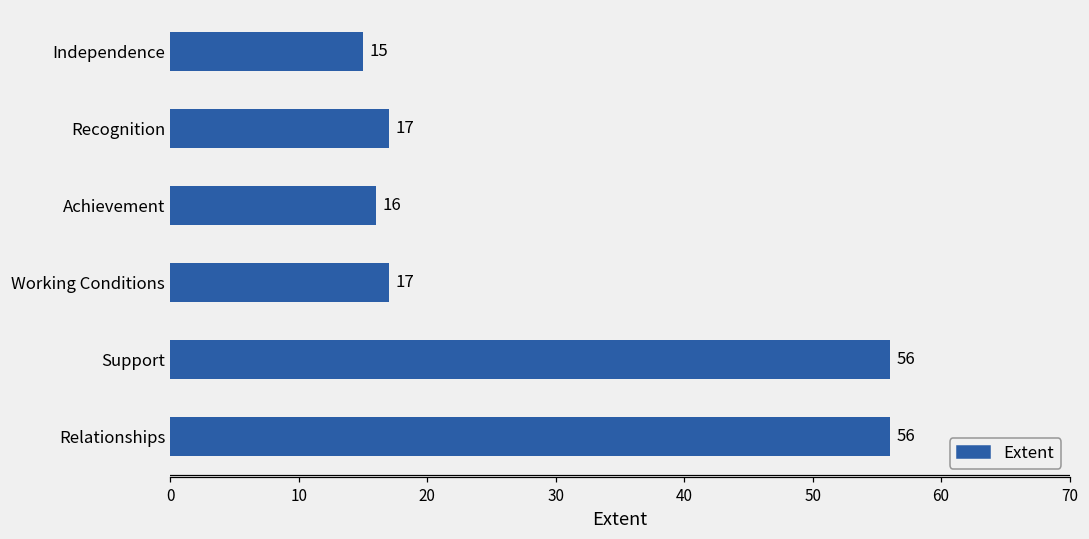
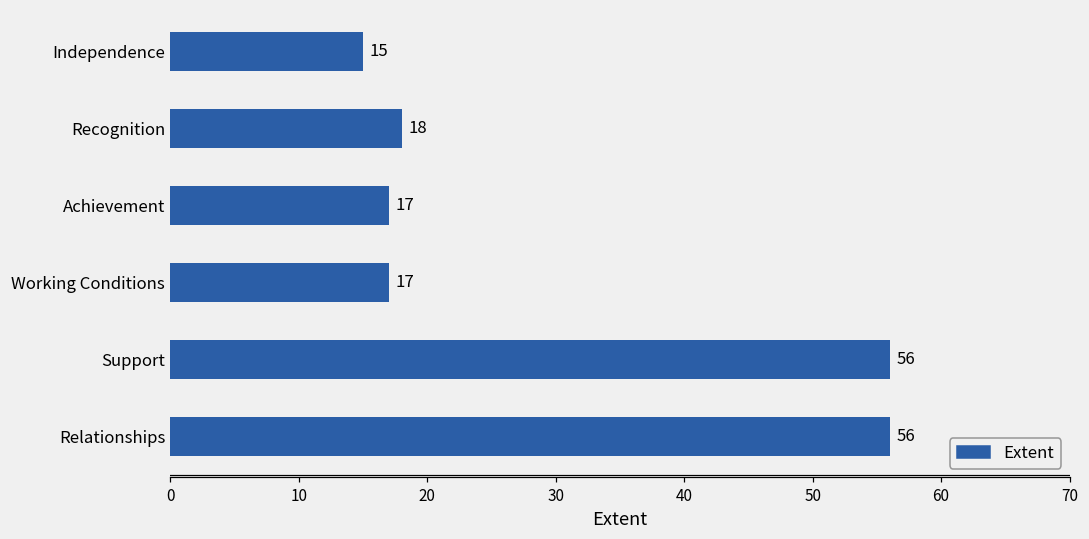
  {
    "Independence": 15,
-   "Recognition": 17,
-   "Achievement": 16,
+   "Recognition": 18,
+   "Achievement": 17,
    "Working Conditions": 17,
    "Support": 56,
    "Relationships": 56
  }
